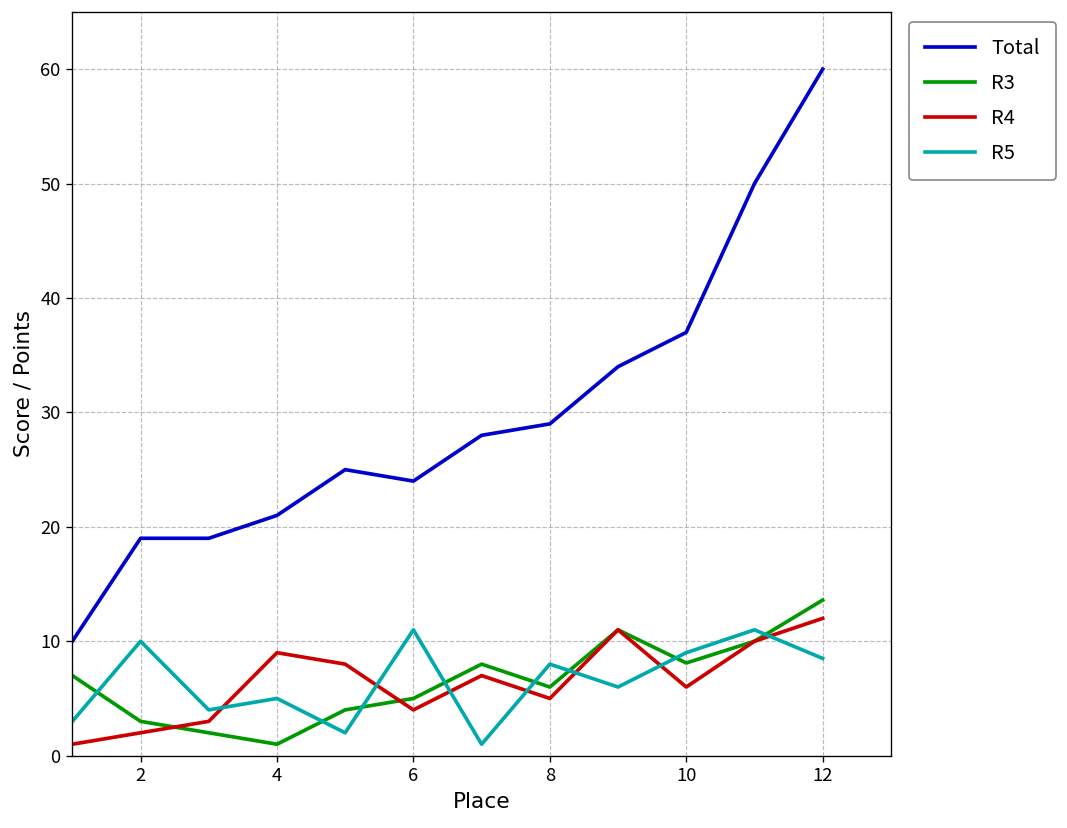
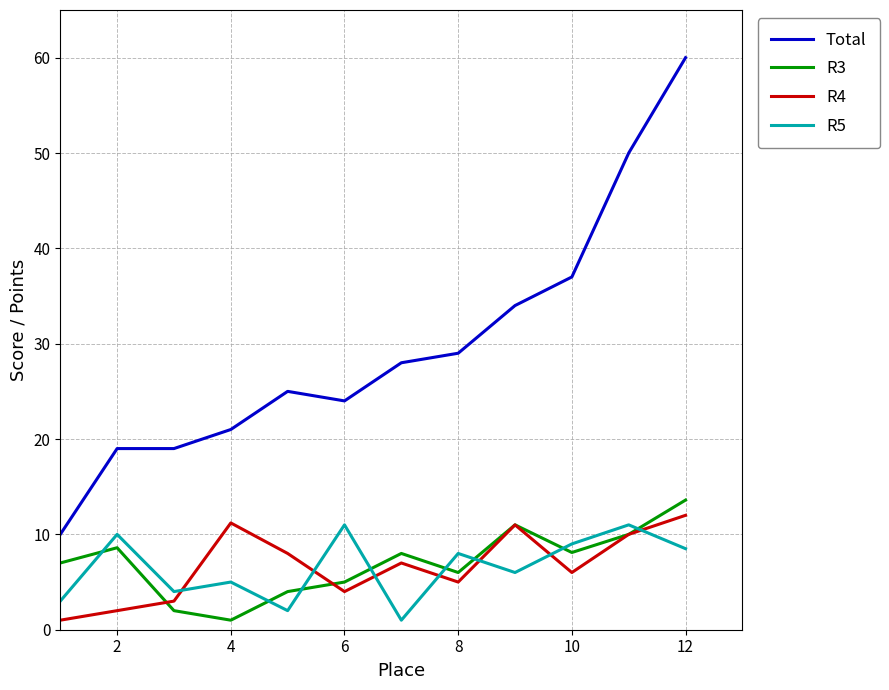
  {
    "Total": {
      "2": 19,
      "4": 21,
      "6": 24,
      "8": 29,
      "10": 37,
      "12": 60
    },
    "R3": {
-     "2": 3,
+     "2": 9,
      "4": 1,
      "6": 5,
      "8": 6,
      "10": 8,
      "12": 14
    },
    "R4": {
      "2": 2,
-     "4": 9,
+     "4": 11,
      "6": 4,
      "8": 5,
      "10": 6,
      "12": 12
    },
    "R5": {
      "2": 10,
      "4": 5,
      "6": 11,
      "8": 8,
      "10": 9,
      "12": 9
    }
  }
